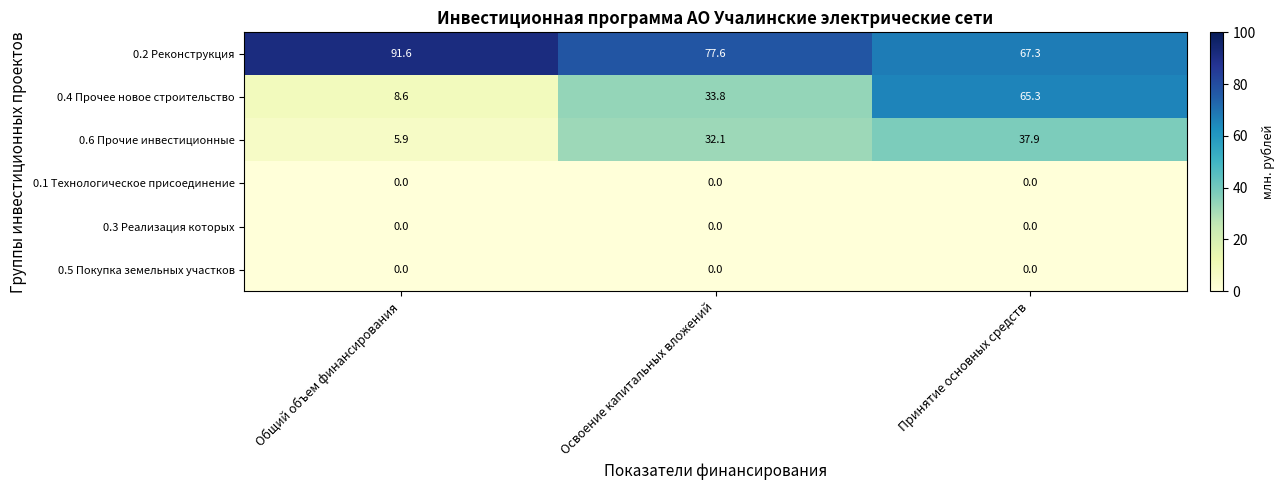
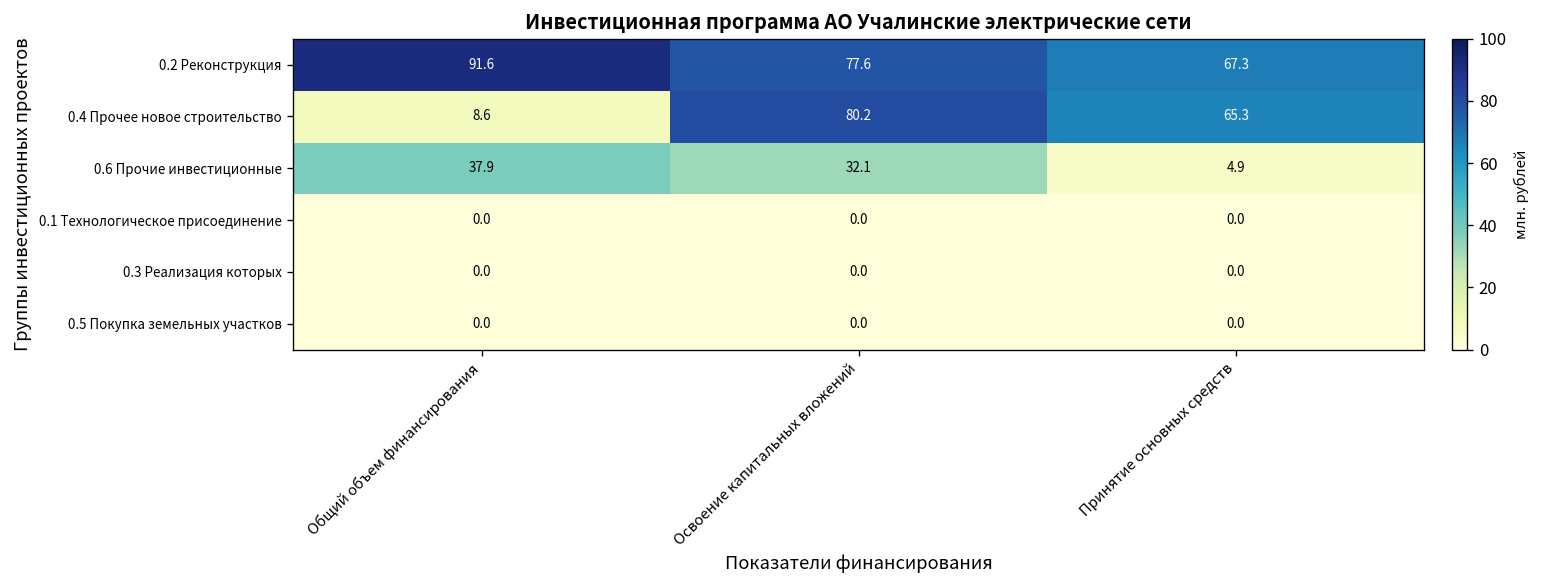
  {
    "0.2 Реконструкция": {
      "Общий объем финансирования": 91.6,
      "Освоение капитальных вложений": 77.6,
      "Принятие основных средств": 67.3
    },
    "0.4 Прочее новое строительство": {
      "Общий объем финансирования": 8.6,
-     "Освоение капитальных вложений": 33.8,
+     "Освоение капитальных вложений": 80.2,
      "Принятие основных средств": 65.3
    },
    "0.6 Прочие инвестиционные": {
-     "Общий объем финансирования": 5.9,
+     "Общий объем финансирования": 37.9,
      "Освоение капитальных вложений": 32.1,
-     "Принятие основных средств": 37.9
+     "Принятие основных средств": 4.9
    },
    "0.1 Технологическое присоединение": {
      "Общий объем финансирования": 0.0,
      "Освоение капитальных вложений": 0.0,
      "Принятие основных средств": 0.0
    },
    "0.3 Реализация которых": {
      "Общий объем финансирования": 0.0,
      "Освоение капитальных вложений": 0.0,
      "Принятие основных средств": 0.0
    },
    "0.5 Покупка земельных участков": {
      "Общий объем финансирования": 0.0,
      "Освоение капитальных вложений": 0.0,
      "Принятие основных средств": 0.0
    }
  }
